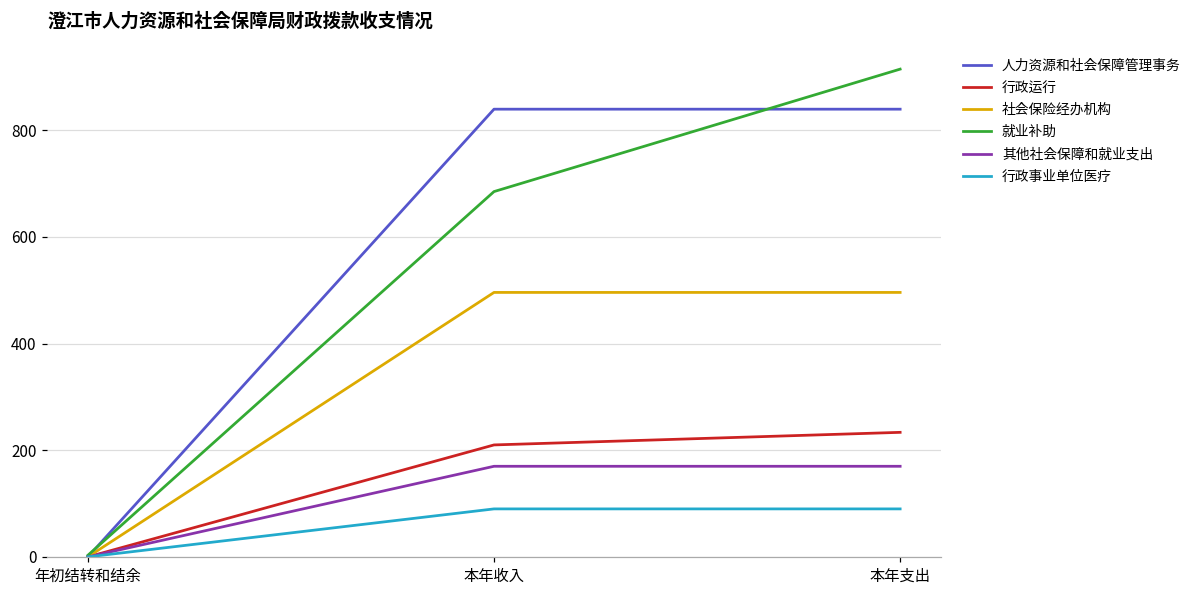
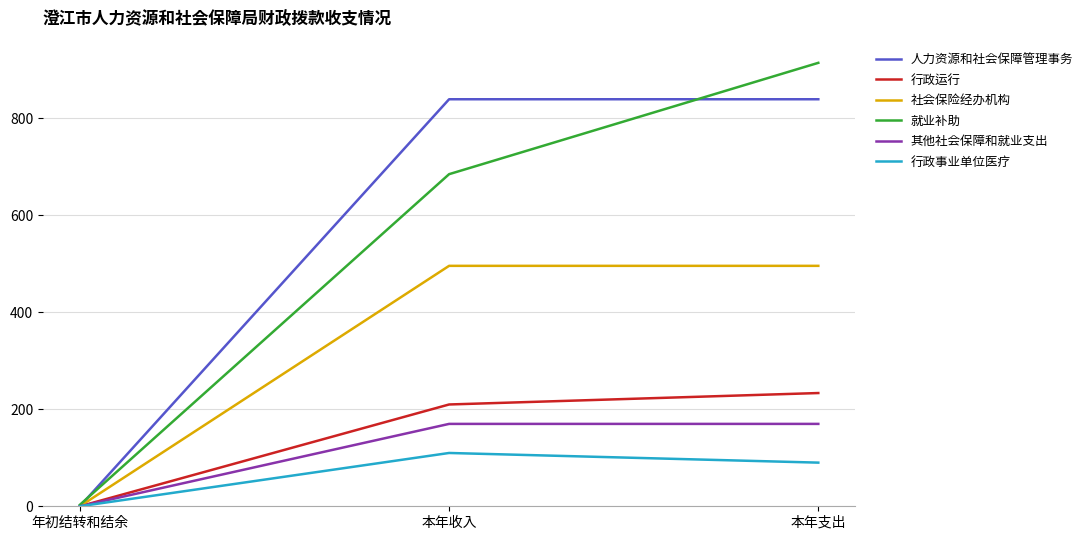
  {
    "人力资源和社会保障管理事务": {
      "本年收入": 840,
      "本年支出": 840
    },
    "行政运行": {
      "本年收入": 210,
      "本年支出": 230
    },
    "社会保险经办机构": {
      "本年收入": 500,
      "本年支出": 500
    },
    "就业补助": {
      "本年收入": 690,
      "本年支出": 910
    },
    "其他社会保障和就业支出": {
      "本年收入": 170,
      "本年支出": 170
    },
    "行政事业单位医疗": {
-     "本年收入": 90,
+     "本年收入": 110,
      "本年支出": 90
    }
  }
